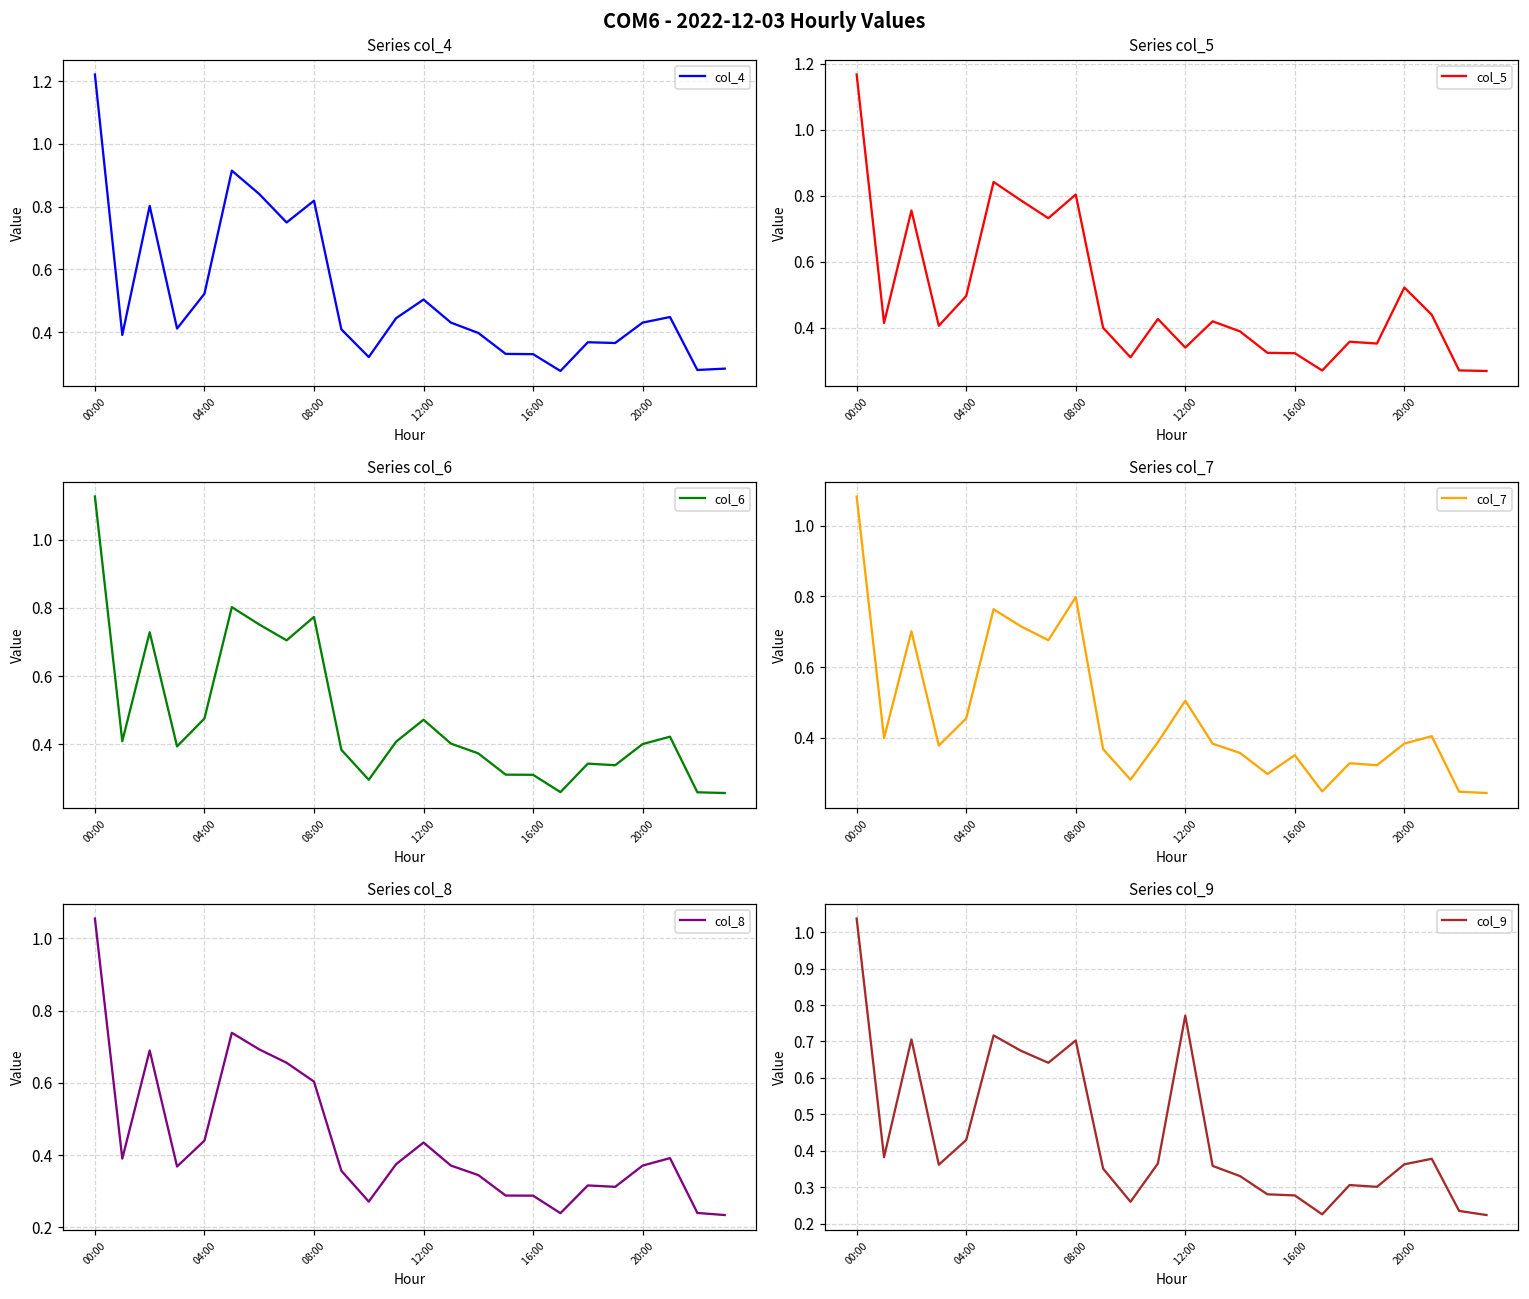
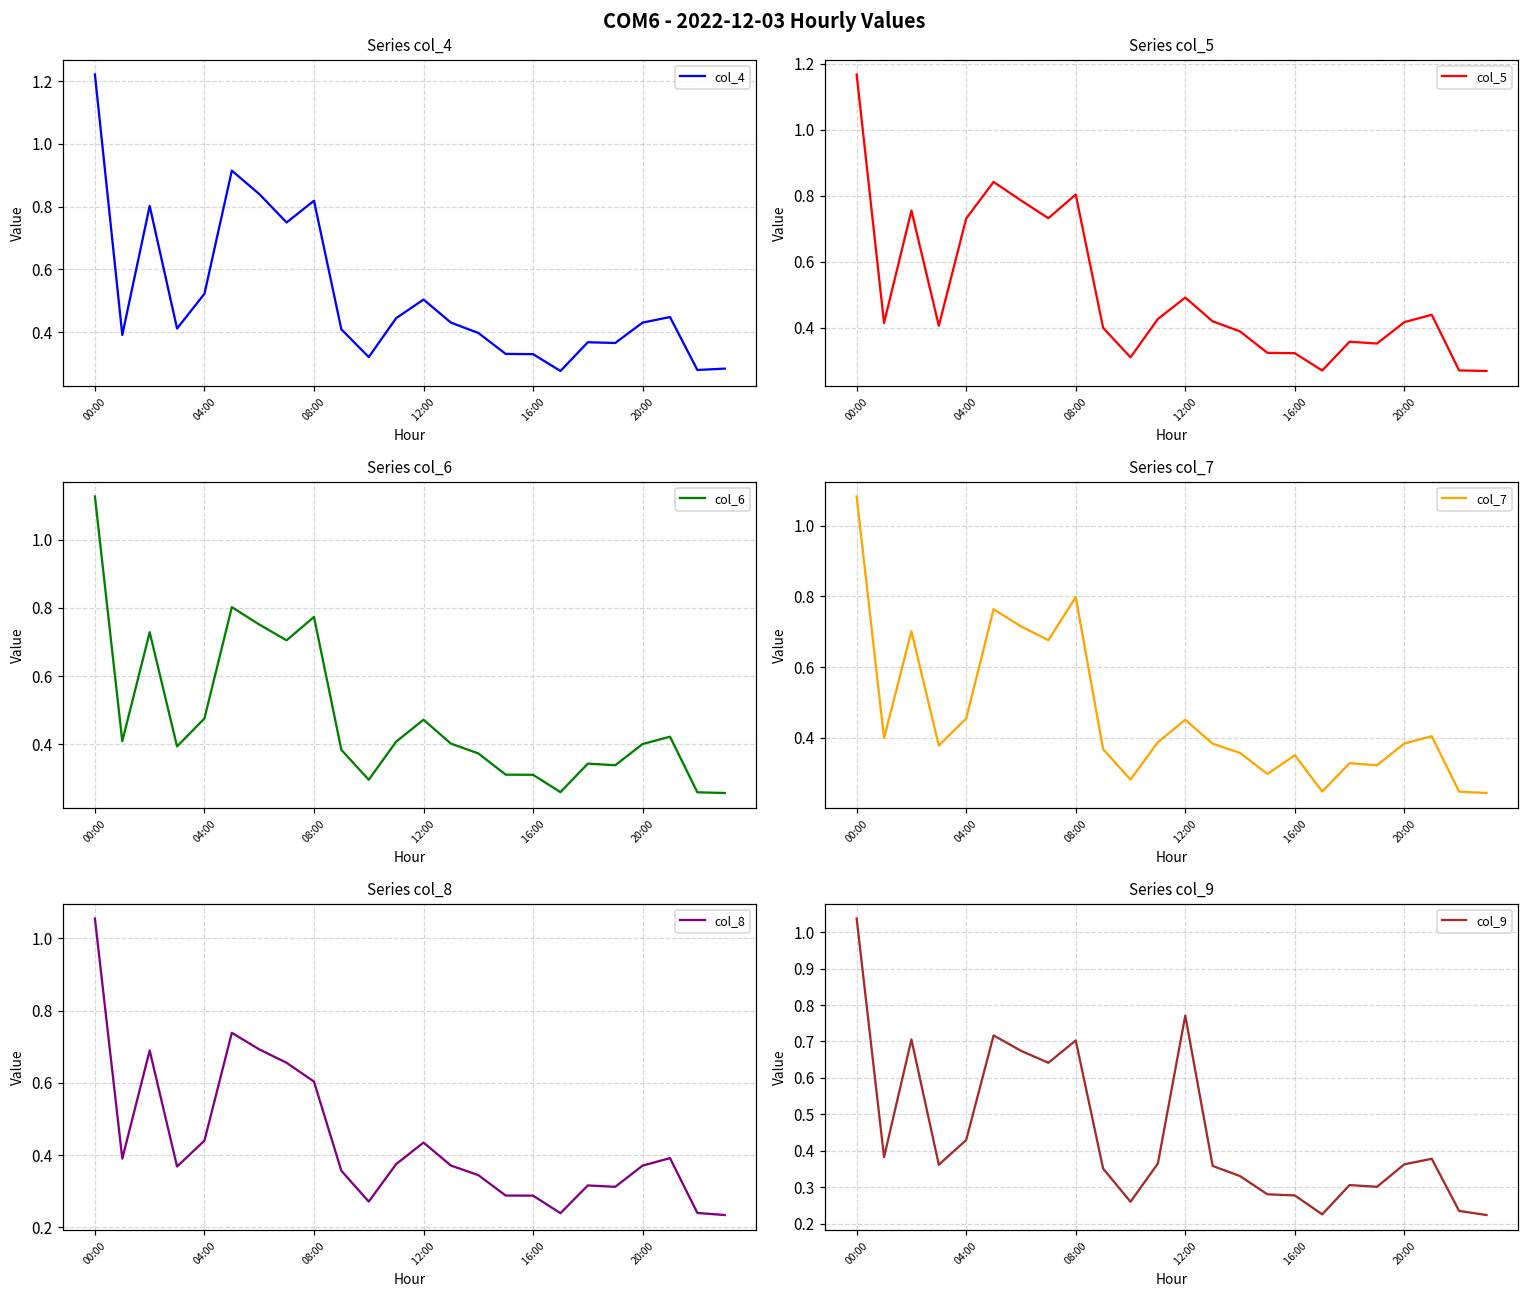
  {
    "Series col_4": {
      "00:00": 1.22,
      "04:00": 0.52,
      "08:00": 0.82,
      "12:00": 0.50,
      "16:00": 0.33,
      "20:00": 0.43
    },
    "Series col_5": {
      "00:00": 1.17,
-     "04:00": 0.50,
+     "04:00": 0.73,
      "08:00": 0.80,
-     "12:00": 0.34,
+     "12:00": 0.49,
      "16:00": 0.32,
-     "20:00": 0.52
+     "20:00": 0.42
    },
    "Series col_6": {
      "00:00": 1.13,
      "04:00": 0.48,
      "08:00": 0.77,
      "12:00": 0.47,
      "16:00": 0.31,
      "20:00": 0.40
    },
    "Series col_7": {
      "00:00": 1.08,
      "04:00": 0.45,
      "08:00": 0.80,
-     "12:00": 0.50,
+     "12:00": 0.45,
      "16:00": 0.35,
      "20:00": 0.38
    },
    "Series col_8": {
      "00:00": 1.06,
      "04:00": 0.44,
      "08:00": 0.60,
      "12:00": 0.43,
      "16:00": 0.29,
      "20:00": 0.37
    },
    "Series col_9": {
      "00:00": 1.04,
      "04:00": 0.43,
      "08:00": 0.70,
      "12:00": 0.77,
      "16:00": 0.28,
      "20:00": 0.36
    }
  }
